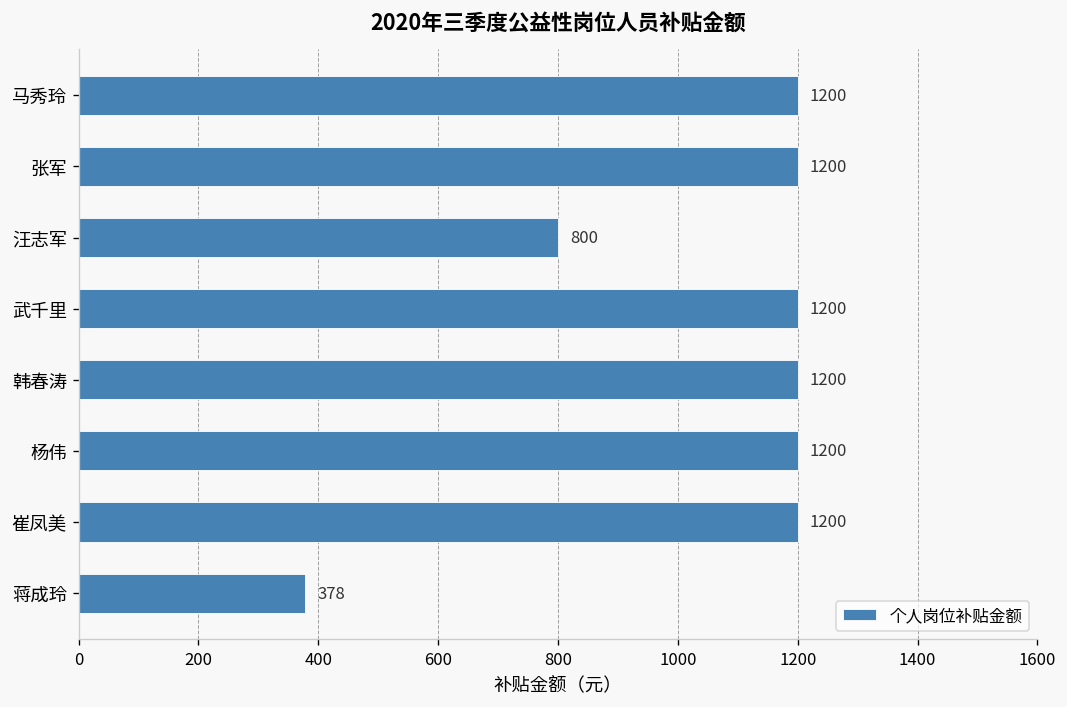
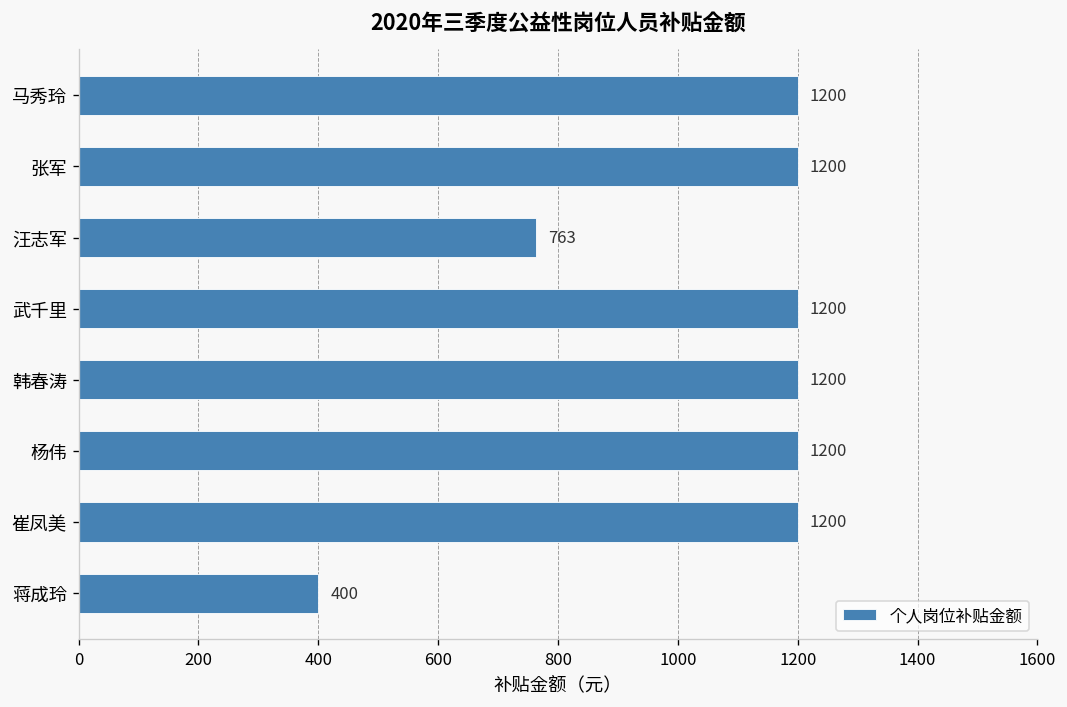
  {
    "马秀玲": 1200,
    "张军": 1200,
-   "汪志军": 800,
+   "汪志军": 763,
    "武千里": 1200,
    "韩春涛": 1200,
    "杨伟": 1200,
    "崔凤美": 1200,
-   "蒋成玲": 378
+   "蒋成玲": 400
  }
